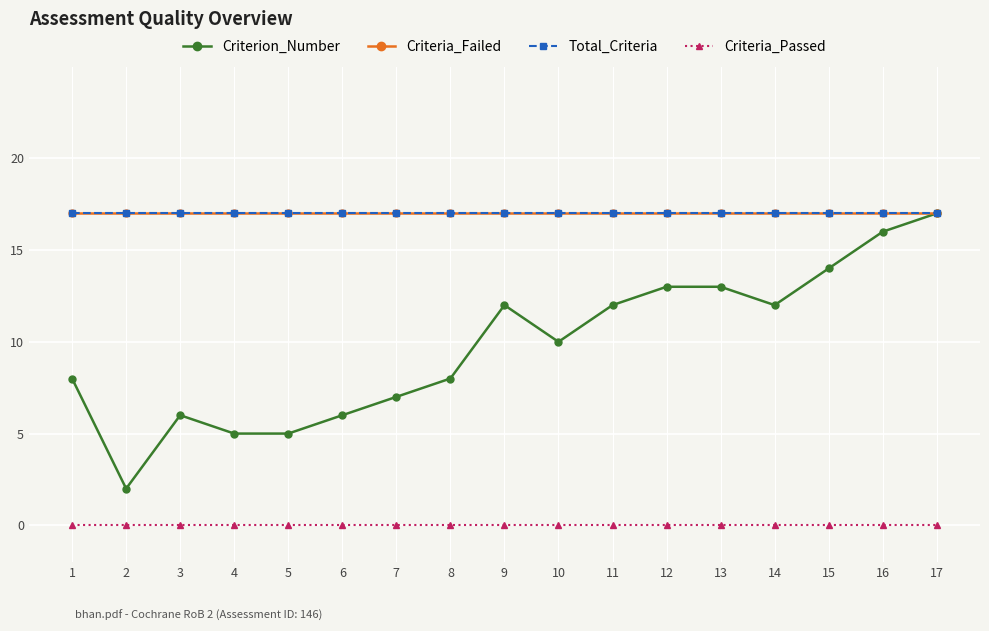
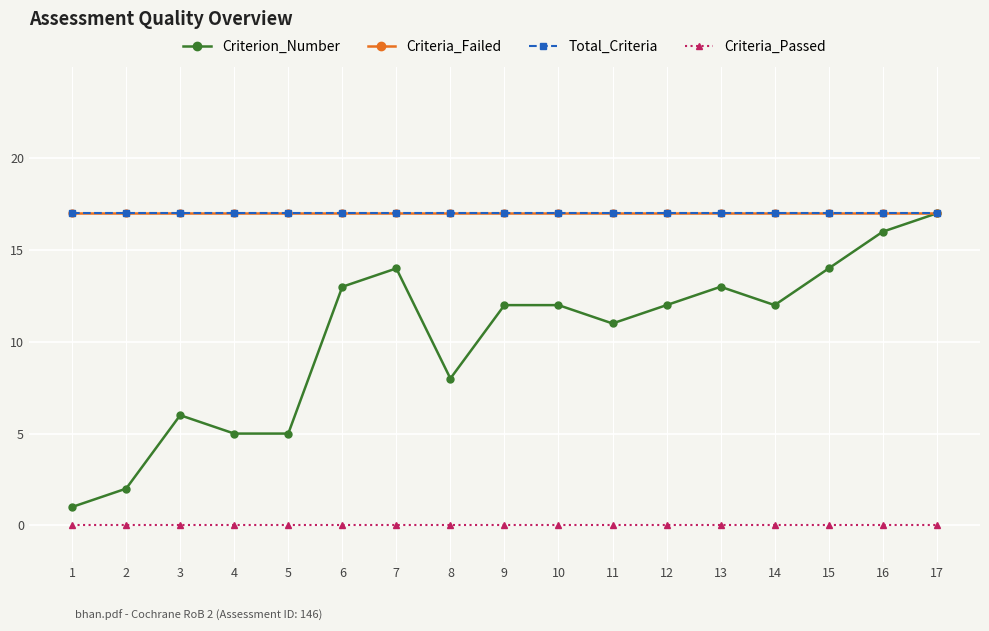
  {
    "Criterion_Number": {
-     "1": 8,
+     "1": 1,
      "2": 2,
      "3": 6,
      "4": 5,
      "5": 5,
-     "6": 6,
-     "7": 7,
+     "6": 13,
+     "7": 14,
      "8": 8,
      "9": 12,
-     "10": 10,
-     "11": 12,
-     "12": 13,
+     "10": 12,
+     "11": 11,
+     "12": 12,
      "13": 13,
      "14": 12,
      "15": 14,
      "16": 16
    },
    "Total_Criteria": {
      "1": 17,
      "2": 17,
      "3": 17,
      "4": 17,
      "5": 17,
      "6": 17,
      "7": 17,
      "8": 17,
      "9": 17,
      "10": 17,
      "11": 17,
      "12": 17,
      "13": 17,
      "14": 17,
      "15": 17,
      "16": 17
    },
    "Criteria_Passed": {
      "1": 0,
      "2": 0,
      "3": 0,
      "4": 0,
      "5": 0,
      "6": 0,
      "7": 0,
      "8": 0,
      "9": 0,
      "10": 0,
      "11": 0,
      "12": 0,
      "13": 0,
      "14": 0,
      "15": 0,
      "16": 0,
      "17": 0
    }
  }
